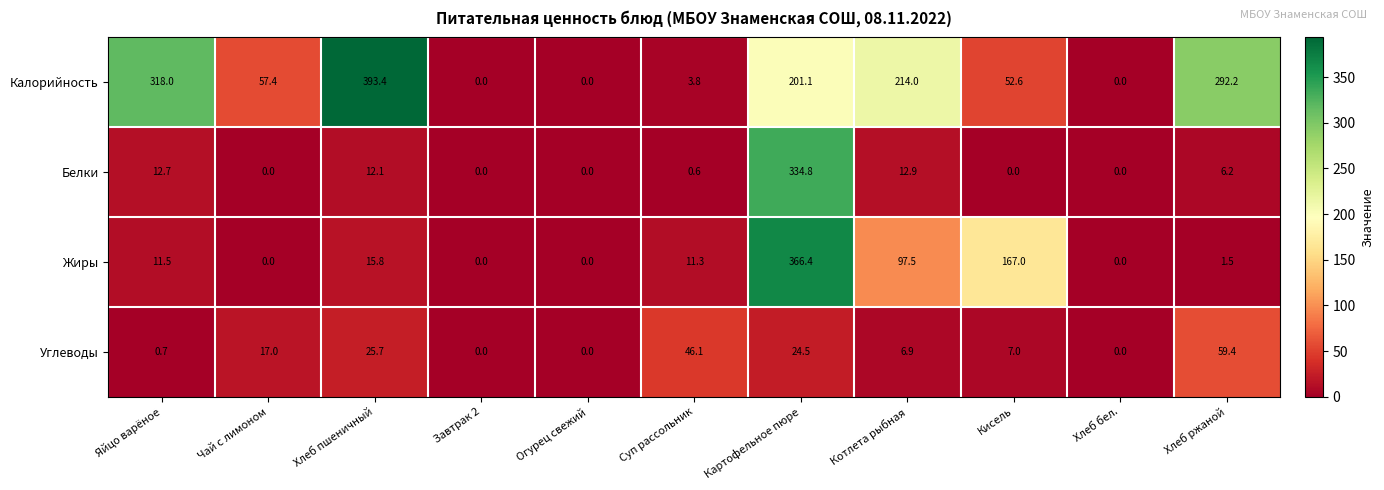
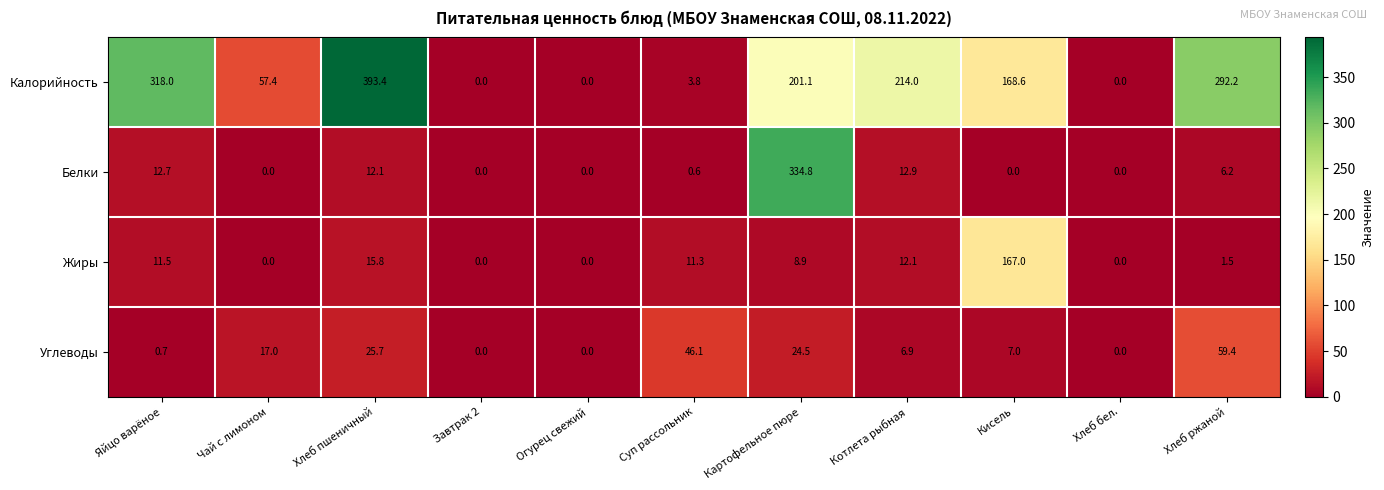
  {
    "Калорийность": {
      "Яйцо варёное": 318.0,
      "Чай с лимоном": 57.4,
      "Хлеб пшеничный": 393.4,
      "Завтрак 2": 0.0,
      "Огурец свежий": 0.0,
      "Суп рассольник": 3.8,
      "Картофельное пюре": 201.1,
      "Котлета рыбная": 214.0,
-     "Кисель": 52.6,
+     "Кисель": 168.6,
      "Хлеб бел.": 0.0,
      "Хлеб ржаной": 292.2
    },
    "Белки": {
      "Яйцо варёное": 12.7,
      "Чай с лимоном": 0.0,
      "Хлеб пшеничный": 12.1,
      "Завтрак 2": 0.0,
      "Огурец свежий": 0.0,
      "Суп рассольник": 0.6,
      "Картофельное пюре": 334.8,
      "Котлета рыбная": 12.9,
      "Кисель": 0.0,
      "Хлеб бел.": 0.0,
      "Хлеб ржаной": 6.2
    },
    "Жиры": {
      "Яйцо варёное": 11.5,
      "Чай с лимоном": 0.0,
      "Хлеб пшеничный": 15.8,
      "Завтрак 2": 0.0,
      "Огурец свежий": 0.0,
      "Суп рассольник": 11.3,
-     "Картофельное пюре": 366.4,
-     "Котлета рыбная": 97.5,
+     "Картофельное пюре": 8.9,
+     "Котлета рыбная": 12.1,
      "Кисель": 167.0,
      "Хлеб бел.": 0.0,
      "Хлеб ржаной": 1.5
    },
    "Углеводы": {
      "Яйцо варёное": 0.7,
      "Чай с лимоном": 17.0,
      "Хлеб пшеничный": 25.7,
      "Завтрак 2": 0.0,
      "Огурец свежий": 0.0,
      "Суп рассольник": 46.1,
      "Картофельное пюре": 24.5,
      "Котлета рыбная": 6.9,
      "Кисель": 7.0,
      "Хлеб бел.": 0.0,
      "Хлеб ржаной": 59.4
    }
  }
